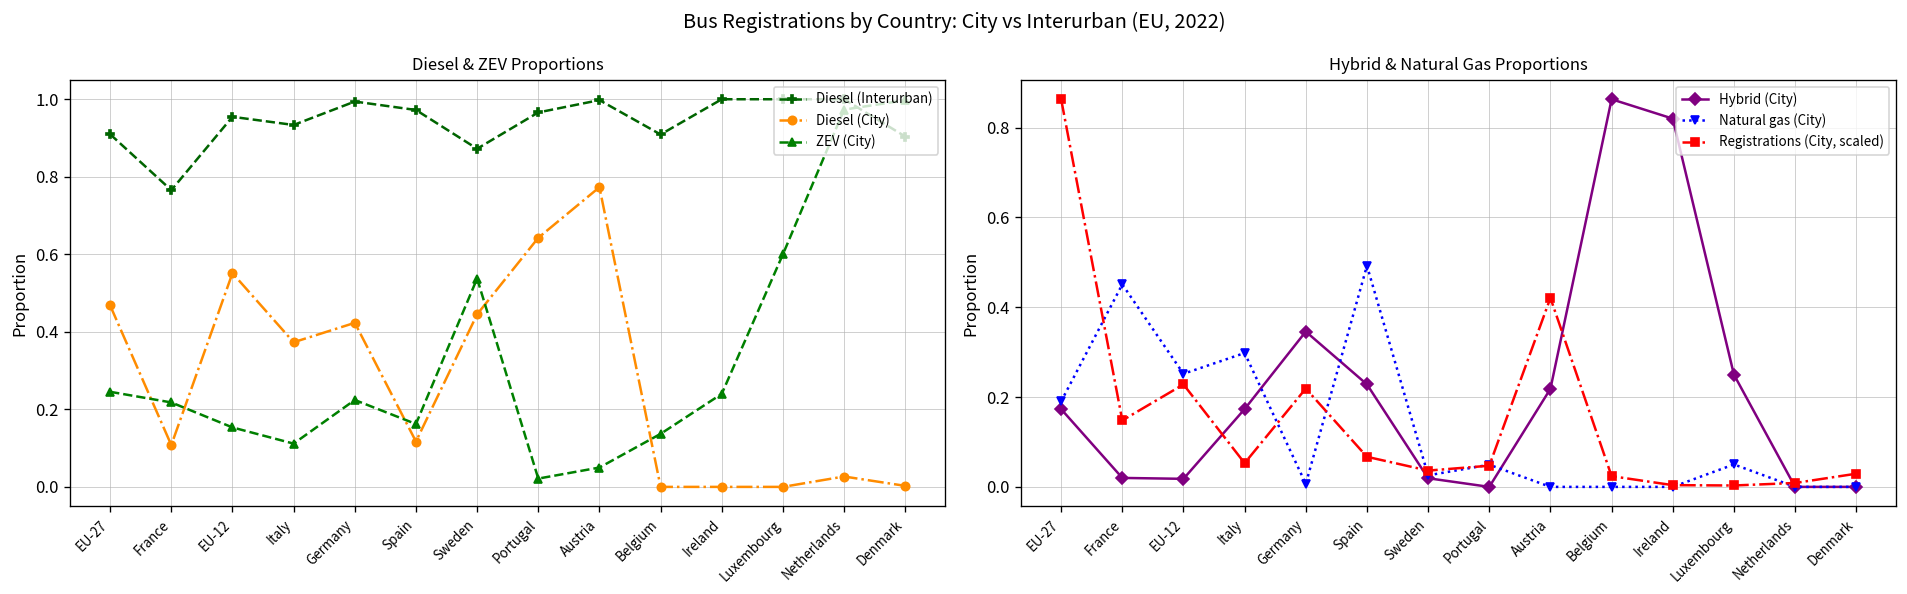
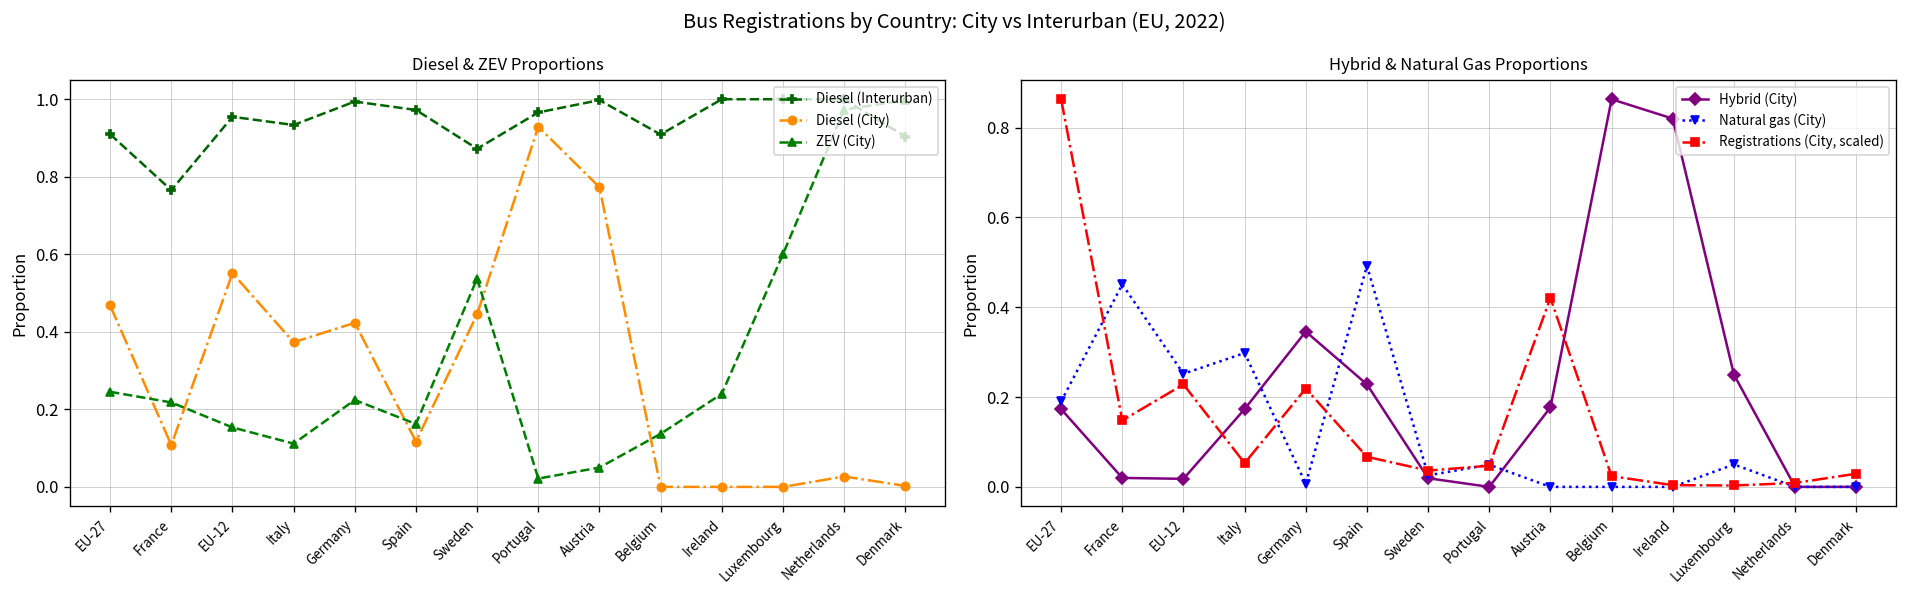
  {
    "Diesel & ZEV Proportions": {
      "Diesel (City)": {
        "EU-27": 0.47,
        "France": 0.11,
        "EU-12": 0.55,
        "Italy": 0.37,
        "Germany": 0.42,
        "Spain": 0.12,
        "Sweden": 0.45,
-       "Portugal": 0.64,
+       "Portugal": 0.93,
        "Austria": 0.77,
        "Belgium": 0.00,
        "Ireland": 0.00,
        "Luxembourg": 0.00,
        "Netherlands": 0.03,
        "Denmark": 0.00
      }
    },
    "Hybrid & Natural Gas Proportions": {
      "Hybrid (City)": {
        "EU-27": 0.17,
        "France": 0.02,
        "EU-12": 0.02,
        "Italy": 0.17,
        "Germany": 0.35,
        "Spain": 0.23,
        "Portugal": 0.00,
-       "Austria": 0.22,
+       "Austria": 0.18,
        "Belgium": 0.86,
        "Ireland": 0.82,
        "Luxembourg": 0.25
      },
      "Natural gas (City)": {
        "EU-27": 0.19,
        "France": 0.45,
        "EU-12": 0.25,
        "Italy": 0.30,
        "Germany": 0.01,
        "Spain": 0.49,
        "Austria": 0.00,
        "Belgium": 0.00,
        "Luxembourg": 0.05
      },
      "Registrations (City, scaled)": {
        "EU-27": 0.86,
        "France": 0.15,
        "EU-12": 0.23,
        "Italy": 0.05,
        "Germany": 0.22,
        "Spain": 0.07,
        "Sweden": 0.04,
        "Austria": 0.42,
        "Belgium": 0.02,
        "Luxembourg": 0.00,
        "Netherlands": 0.01,
        "Denmark": 0.03
      }
    }
  }
